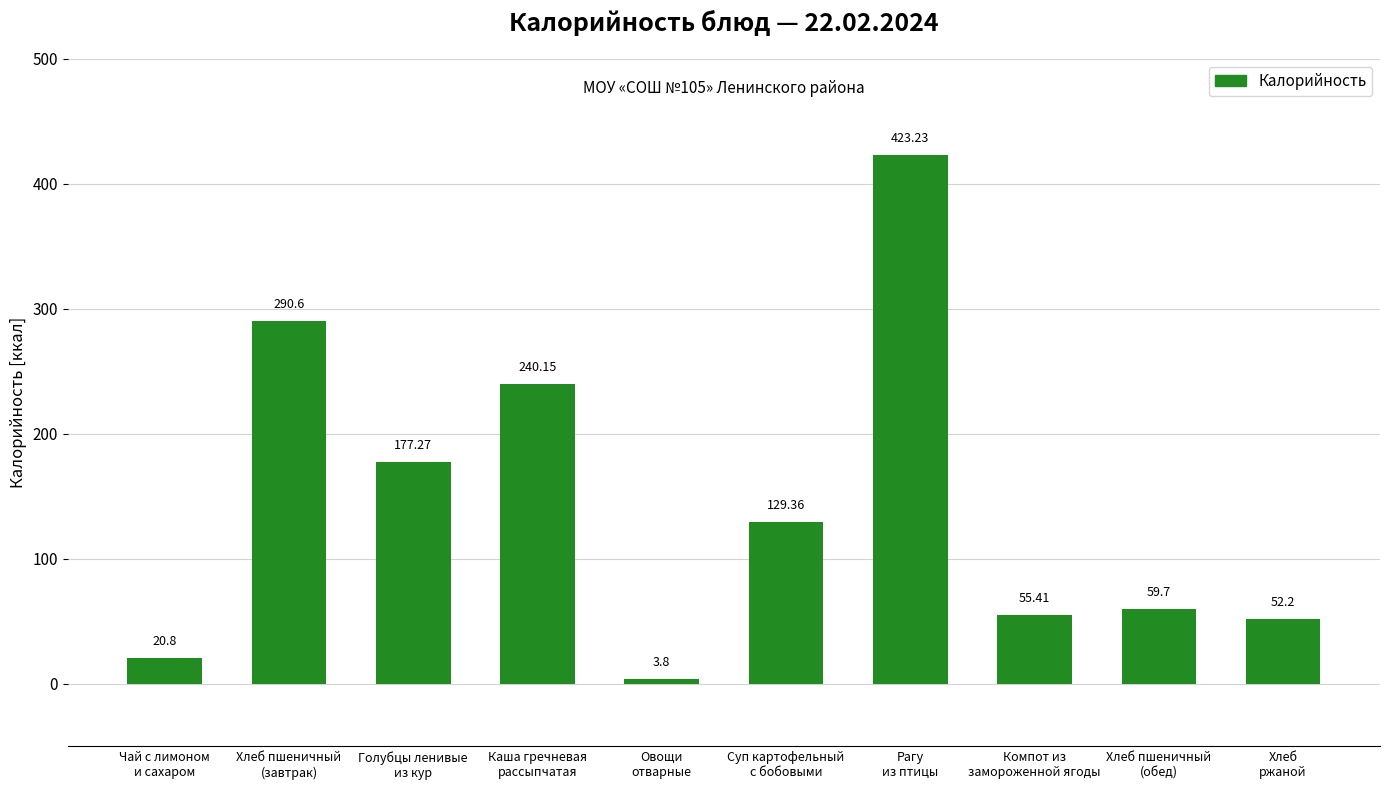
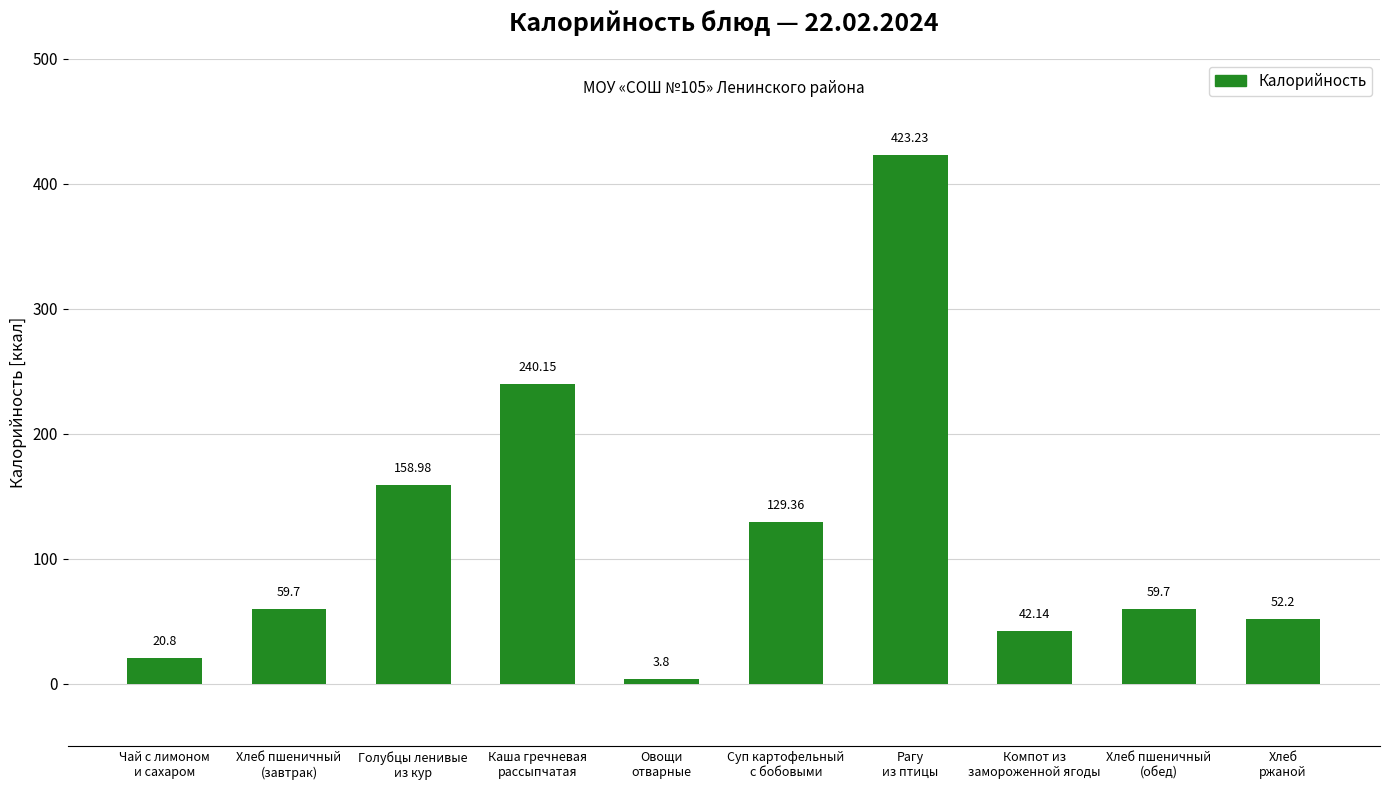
  {
    "Чай с лимоном и сахаром": 20.8,
-   "Хлеб пшеничный (завтрак)": 290.6,
-   "Голубцы ленивые из кур": 177.27,
+   "Хлеб пшеничный (завтрак)": 59.7,
+   "Голубцы ленивые из кур": 158.98,
    "Каша гречневая рассыпчатая": 240.15,
    "Овощи отварные": 3.8,
    "Суп картофельный с бобовыми": 129.36,
    "Рагу из птицы": 423.23,
-   "Компот из замороженной ягоды": 55.41,
+   "Компот из замороженной ягоды": 42.14,
    "Хлеб пшеничный (обед)": 59.7,
    "Хлеб ржаной": 52.2
  }
